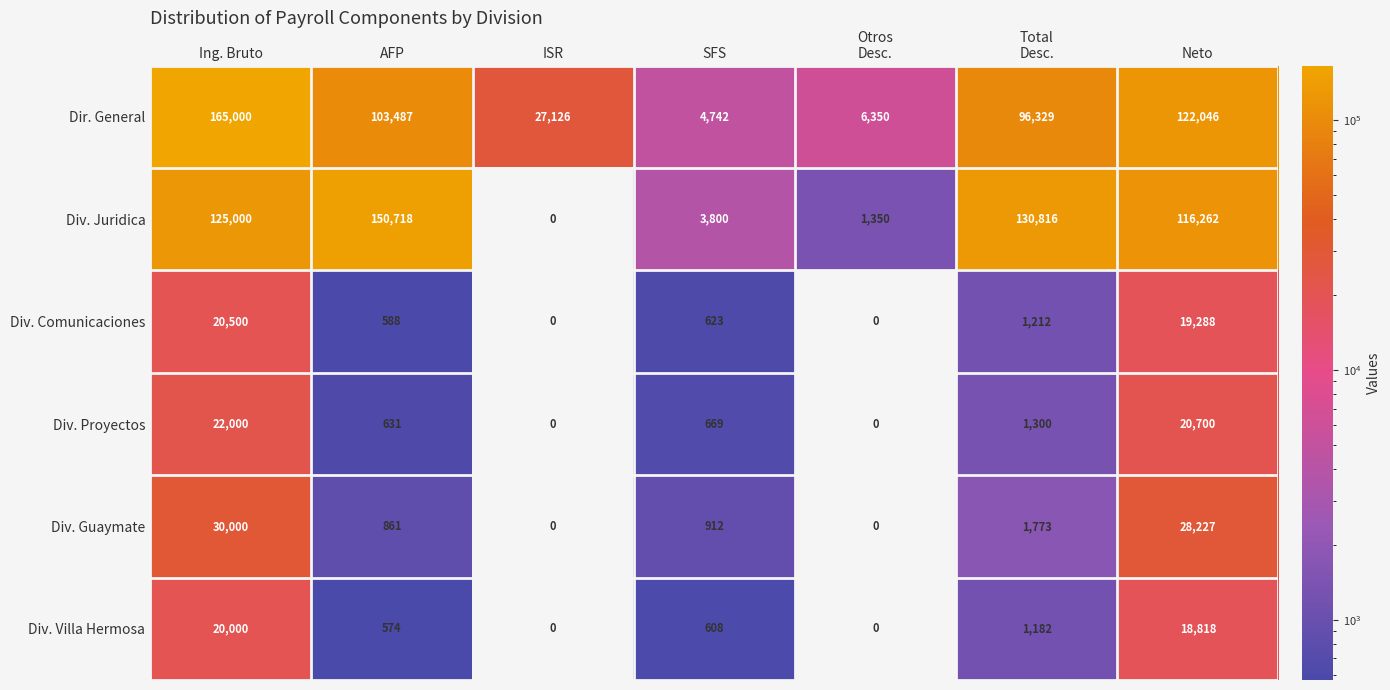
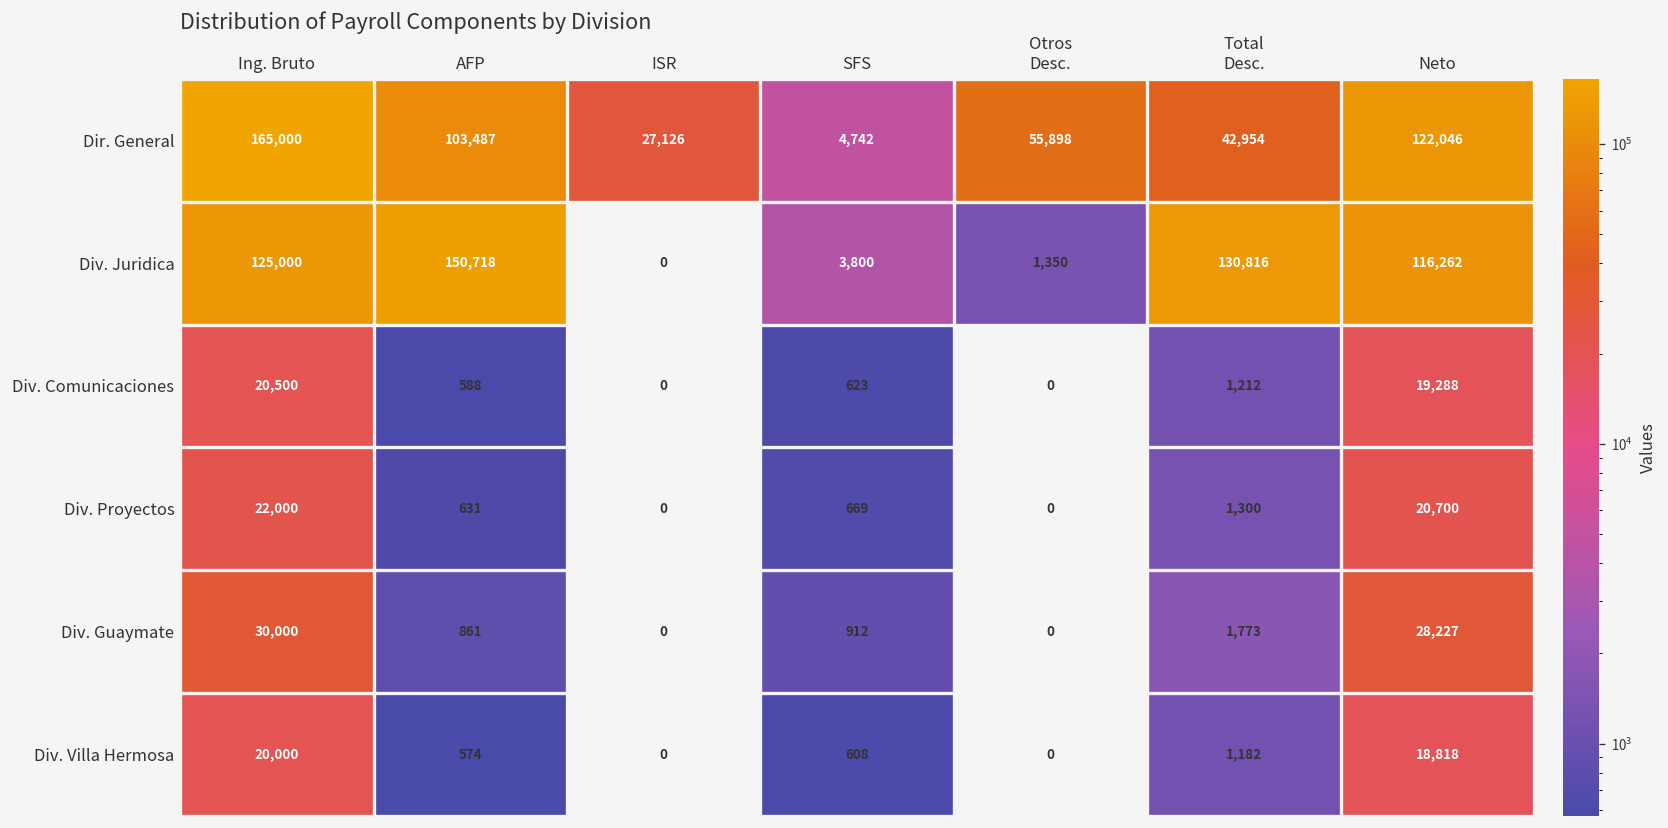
  {
    "Dir. General": {
      "Ing. Bruto": "165,000",
      "AFP": "103,487",
      "ISR": "27,126",
      "SFS": "4,742",
-     "Otros Desc.": "6,350",
-     "Total Desc.": "96,329",
+     "Otros Desc.": "55,898",
+     "Total Desc.": "42,954",
      "Neto": "122,046"
    },
    "Div. Juridica": {
      "Ing. Bruto": "125,000",
      "AFP": "150,718",
      "ISR": "0",
      "SFS": "3,800",
      "Otros Desc.": "1,350",
      "Total Desc.": "130,816",
      "Neto": "116,262"
    },
    "Div. Comunicaciones": {
      "Ing. Bruto": "20,500",
      "AFP": "588",
      "ISR": "0",
      "SFS": "623",
      "Otros Desc.": "0",
      "Total Desc.": "1,212",
      "Neto": "19,288"
    },
    "Div. Proyectos": {
      "Ing. Bruto": "22,000",
      "AFP": "631",
      "ISR": "0",
      "SFS": "669",
      "Otros Desc.": "0",
      "Total Desc.": "1,300",
      "Neto": "20,700"
    },
    "Div. Guaymate": {
      "Ing. Bruto": "30,000",
      "AFP": "861",
      "ISR": "0",
      "SFS": "912",
      "Otros Desc.": "0",
      "Total Desc.": "1,773",
      "Neto": "28,227"
    },
    "Div. Villa Hermosa": {
      "Ing. Bruto": "20,000",
      "AFP": "574",
      "ISR": "0",
      "SFS": "608",
      "Otros Desc.": "0",
      "Total Desc.": "1,182",
      "Neto": "18,818"
    }
  }
